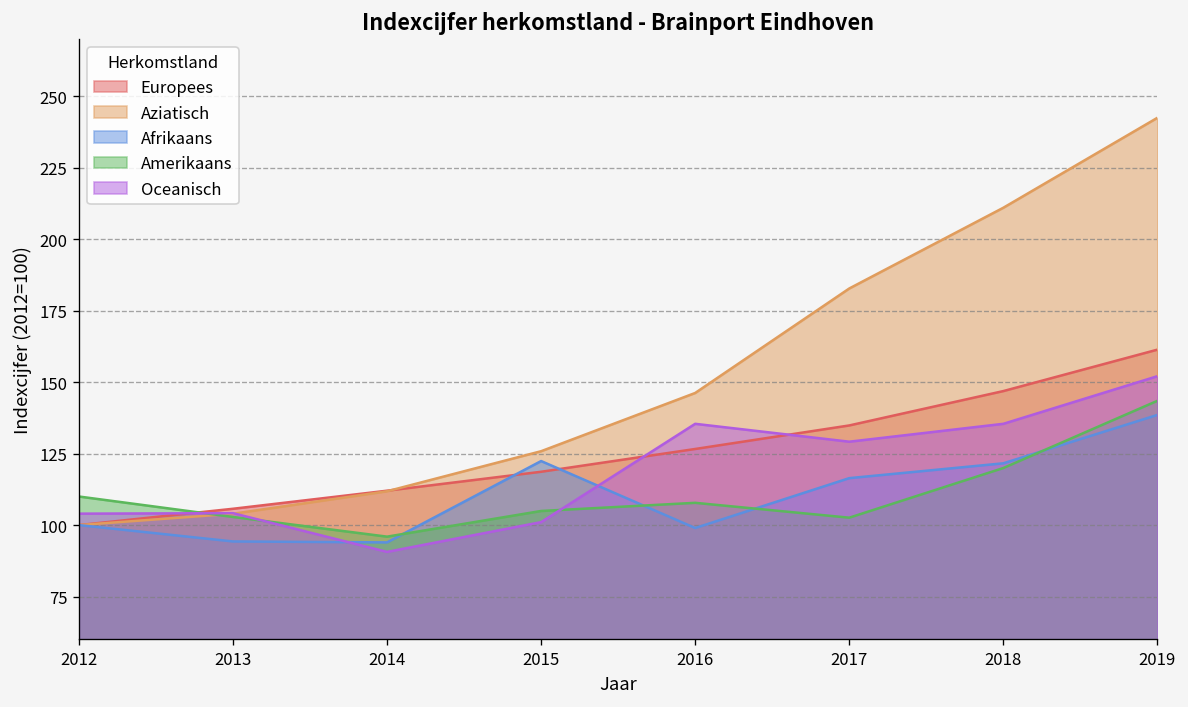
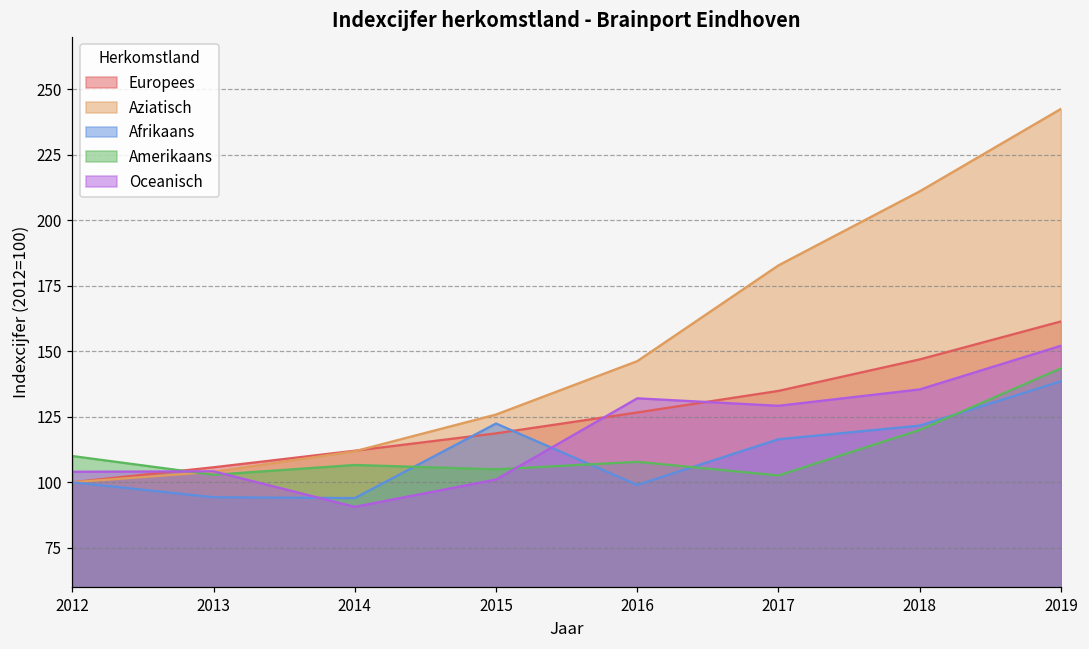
  {
    "Afrikaans": {
      "2013": 94,
      "2014": 94,
      "2015": 122,
      "2016": 99,
      "2017": 116,
      "2018": 122,
      "2019": 139
    },
    "Amerikaans": {
      "2012": 110,
      "2013": 103,
-     "2014": 96,
+     "2014": 107,
      "2015": 105,
      "2016": 108,
      "2017": 103,
      "2018": 120,
      "2019": 143
    },
    "Oceanisch": {
      "2012": 104,
      "2014": 91,
      "2015": 101,
-     "2016": 135,
+     "2016": 132,
      "2017": 129,
      "2018": 135,
      "2019": 152
    }
  }
